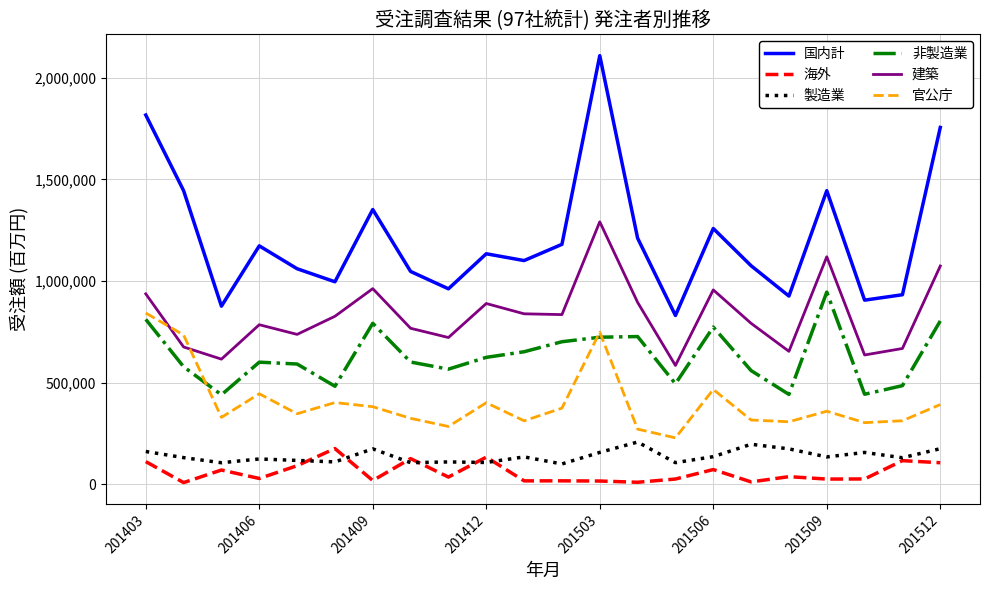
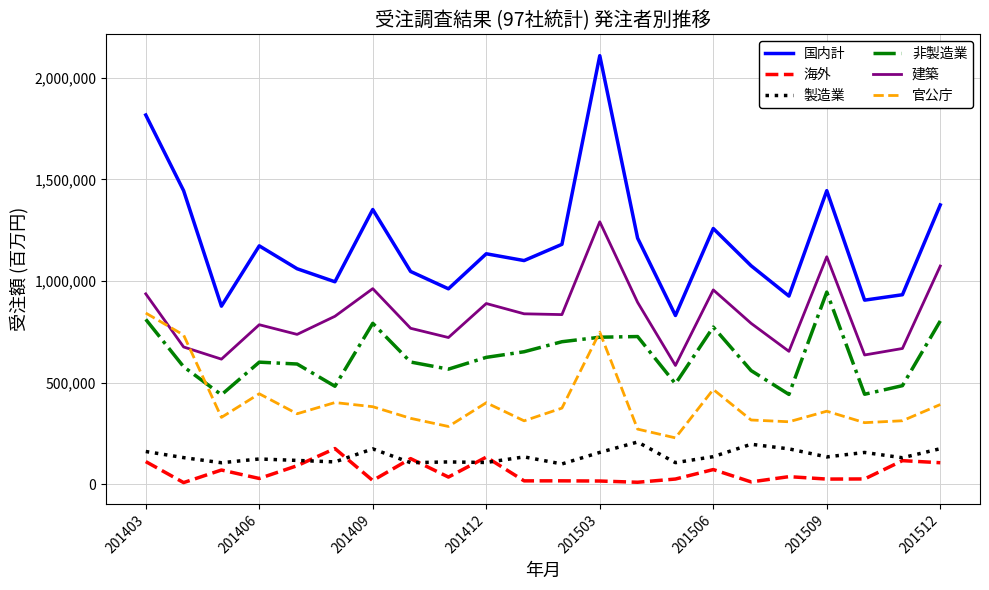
  {
    "国内計": {
      "201403": "1,820,000",
      "201406": "1,170,000",
      "201409": "1,350,000",
      "201412": "1,130,000",
      "201503": "2,110,000",
      "201506": "1,260,000",
      "201509": "1,440,000",
-     "201512": "1,760,000"
+     "201512": "1,370,000"
    },
    "海外": {
      "201403": "110,000",
      "201406": "30,000",
      "201409": "20,000",
      "201412": "130,000",
      "201503": "20,000",
      "201506": "70,000",
      "201509": "30,000",
      "201512": "110,000"
    },
    "製造業": {
      "201403": "160,000",
      "201406": "120,000",
      "201409": "170,000",
      "201412": "110,000",
      "201503": "160,000",
      "201506": "140,000",
      "201509": "130,000",
      "201512": "180,000"
    },
    "非製造業": {
      "201403": "810,000",
      "201406": "600,000",
      "201409": "790,000",
      "201412": "620,000",
      "201503": "720,000",
      "201506": "770,000",
      "201509": "950,000",
      "201512": "800,000"
    },
    "建築": {
      "201403": "940,000",
      "201406": "790,000",
      "201409": "960,000",
      "201412": "890,000",
      "201503": "1,290,000",
      "201506": "960,000",
      "201509": "1,120,000",
      "201512": "1,070,000"
    },
    "官公庁": {
      "201403": "840,000",
      "201406": "450,000",
      "201409": "380,000",
      "201412": "400,000",
      "201503": "750,000",
      "201506": "470,000",
      "201509": "360,000",
      "201512": "390,000"
    }
  }
